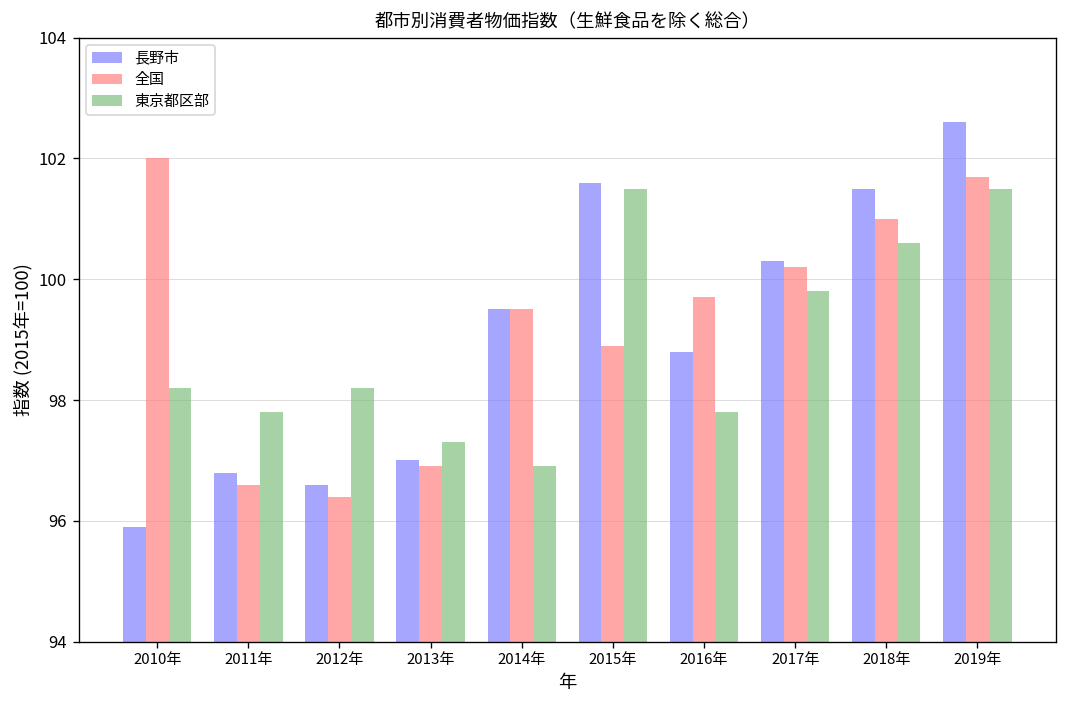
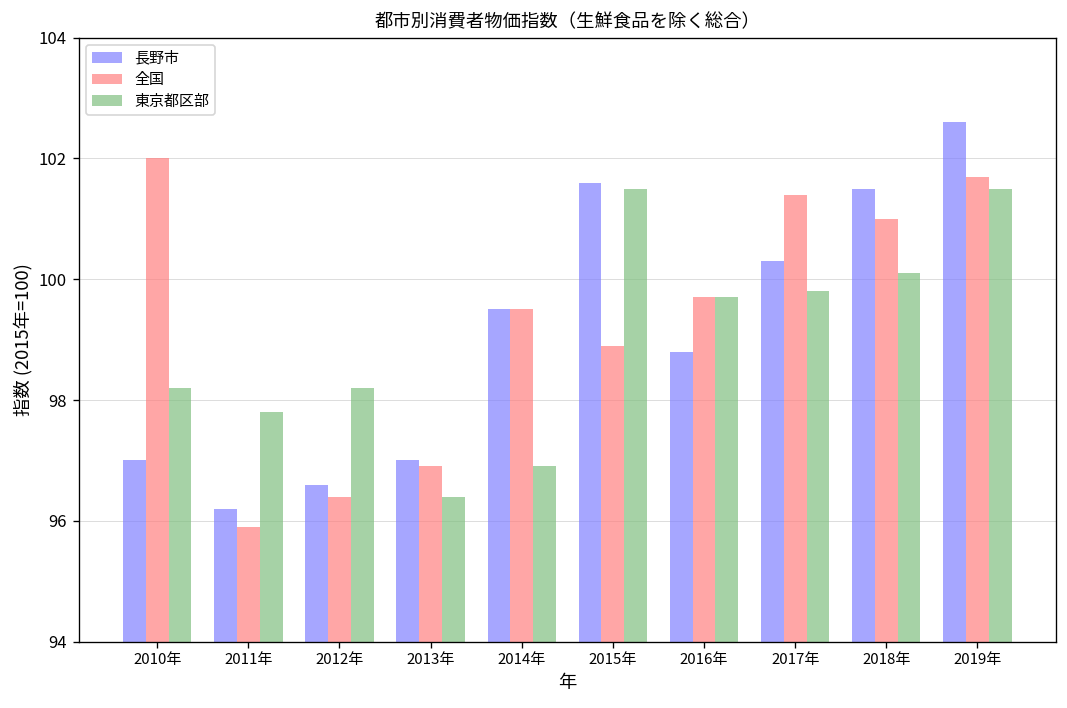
  {
    "長野市": {
-     "2010年": 95.9,
-     "2011年": 96.8,
+     "2010年": 97.0,
+     "2011年": 96.2,
      "2012年": 96.6,
      "2013年": 97.0,
      "2014年": 99.5,
      "2015年": 101.6,
      "2016年": 98.8,
      "2017年": 100.3,
      "2018年": 101.5,
      "2019年": 102.6
    },
    "全国": {
      "2010年": 102.0,
-     "2011年": 96.6,
+     "2011年": 95.9,
      "2012年": 96.4,
      "2013年": 96.9,
      "2014年": 99.5,
      "2015年": 98.9,
      "2016年": 99.7,
-     "2017年": 100.2,
+     "2017年": 101.4,
      "2018年": 101.0,
      "2019年": 101.7
    },
    "東京都区部": {
      "2010年": 98.2,
      "2011年": 97.8,
      "2012年": 98.2,
-     "2013年": 97.3,
+     "2013年": 96.4,
      "2014年": 96.9,
      "2015年": 101.5,
-     "2016年": 97.8,
+     "2016年": 99.7,
      "2017年": 99.8,
-     "2018年": 100.6,
+     "2018年": 100.1,
      "2019年": 101.5
    }
  }
